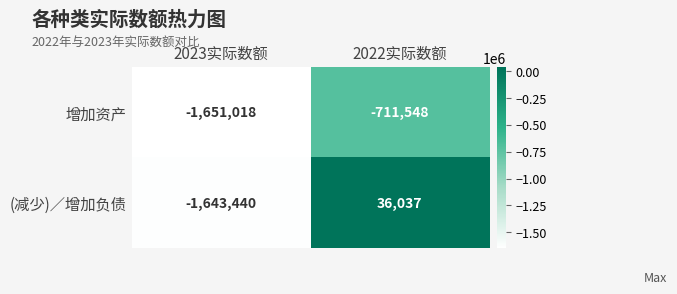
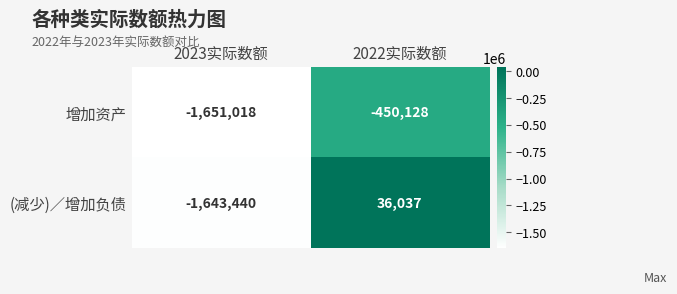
  {
    "增加资产": {
      "2023实际数额": "-1,651,018",
-     "2022实际数额": "-711,548"
+     "2022实际数额": "-450,128"
    },
    "(减少)／增加负债": {
      "2023实际数额": "-1,643,440",
      "2022实际数额": "36,037"
    }
  }
